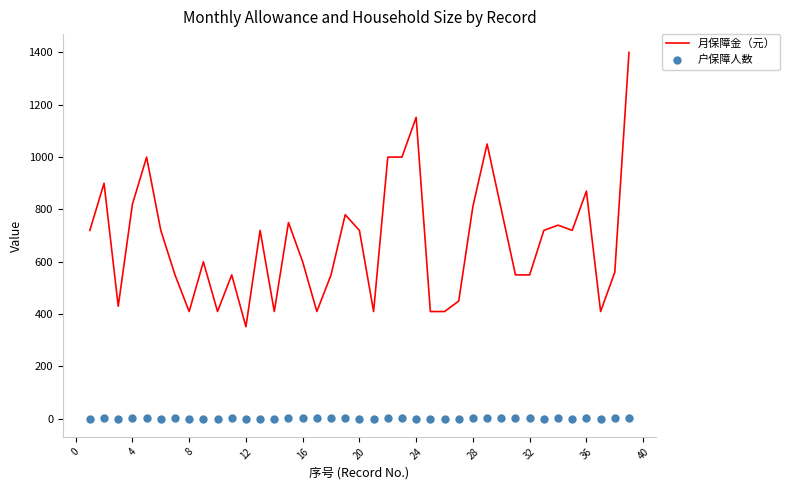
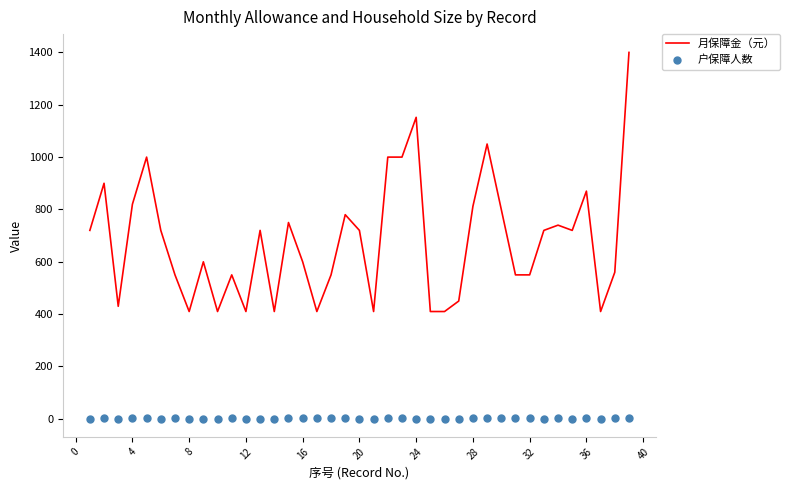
  {
    "月保障金（元）": {
      "4": 820,
      "8": 410,
-     "12": 350,
+     "12": 410,
      "16": 600,
      "20": 720,
      "24": 1150,
      "28": 810,
      "32": 550,
      "36": 870
    },
    "户保障人数": {
      "4": 0,
      "8": 0,
      "12": 0,
      "16": 0,
      "20": 0,
      "24": 0,
      "28": 0,
      "32": 0,
      "36": 0
    }
  }
